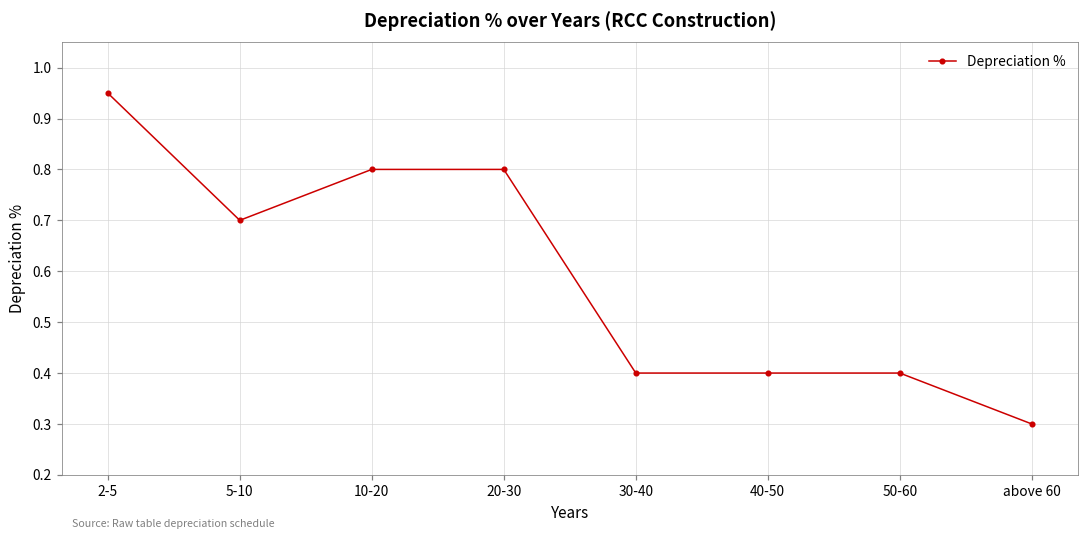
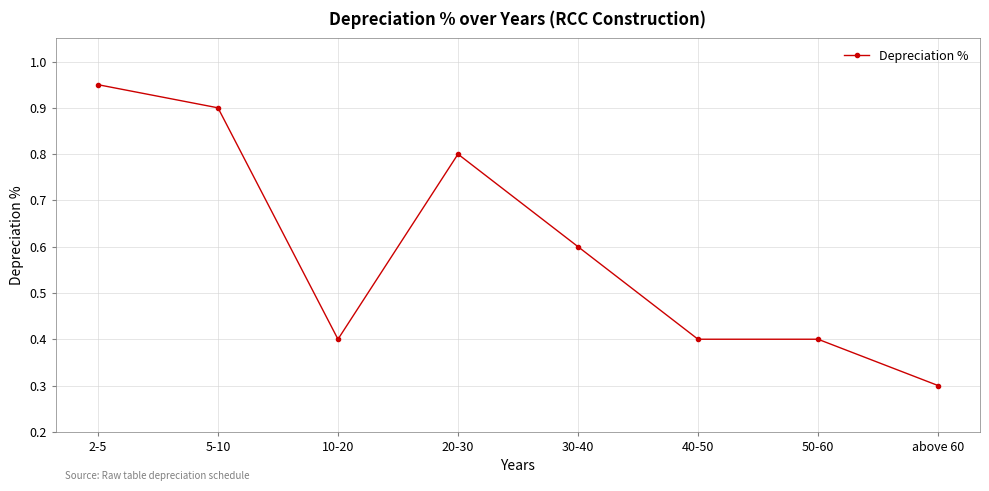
  {
    "2-5": 0.95,
-   "5-10": 0.7,
-   "10-20": 0.8,
+   "5-10": 0.9,
+   "10-20": 0.4,
    "20-30": 0.8,
-   "30-40": 0.4,
+   "30-40": 0.6,
    "40-50": 0.4,
    "50-60": 0.4,
    "above 60": 0.3
  }
